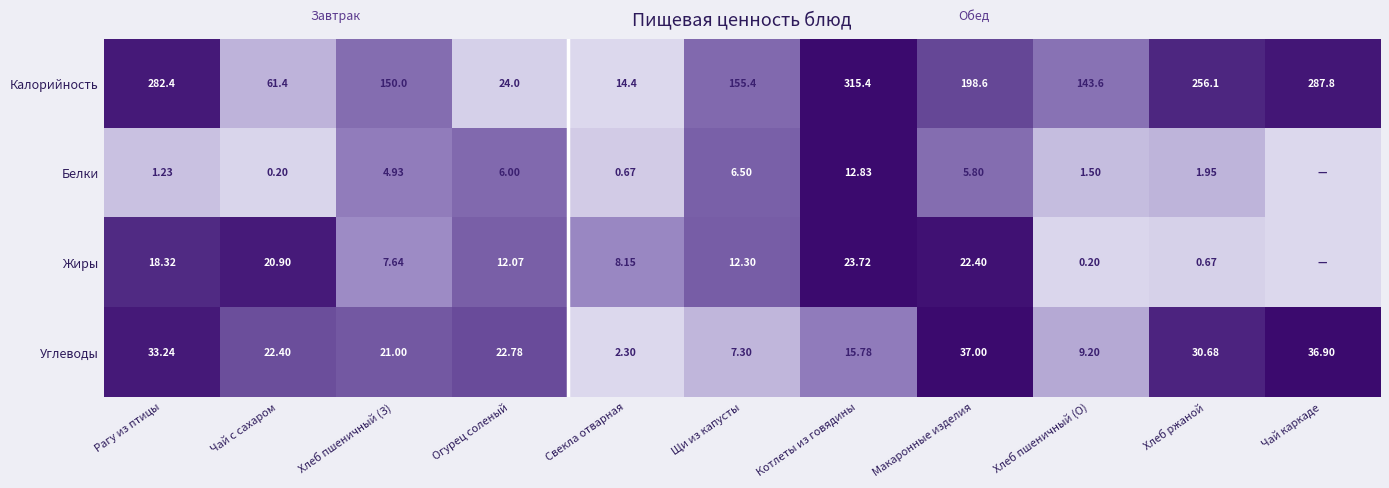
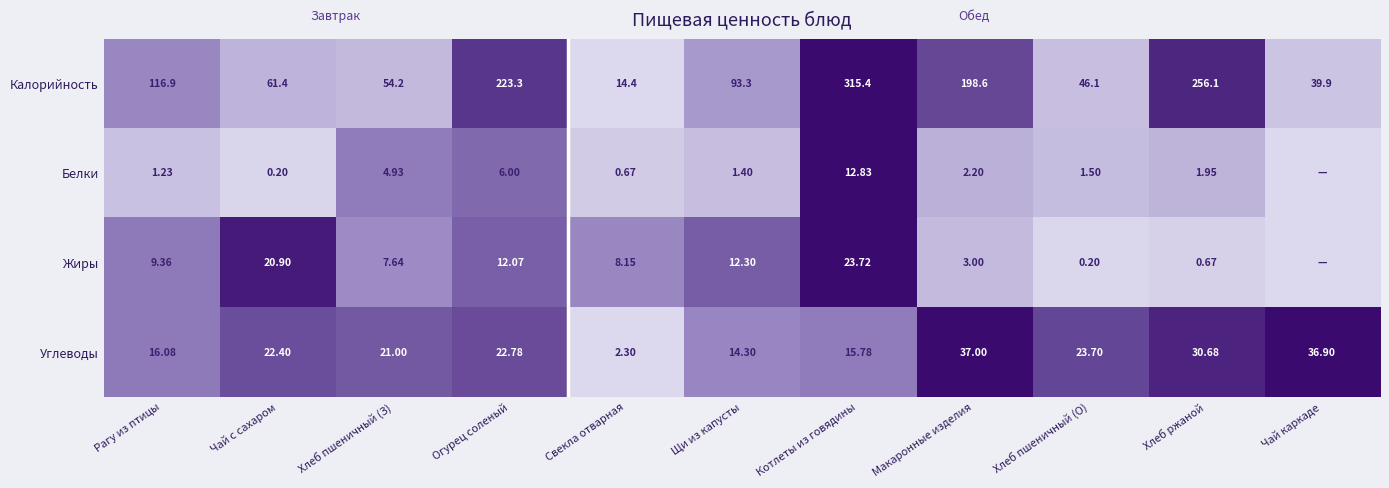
  {
    "Калорийность": {
-     "Рагу из птицы": 282.4,
+     "Рагу из птицы": 116.9,
      "Чай с сахаром": 61.4,
-     "Хлеб пшеничный (З)": 150.0,
-     "Огурец соленый": 24.0,
+     "Хлеб пшеничный (З)": 54.2,
+     "Огурец соленый": 223.3,
      "Свекла отварная": 14.4,
-     "Щи из капусты": 155.4,
+     "Щи из капусты": 93.3,
      "Котлеты из говядины": 315.4,
      "Макаронные изделия": 198.6,
-     "Хлеб пшеничный (О)": 143.6,
+     "Хлеб пшеничный (О)": 46.1,
      "Хлеб ржаной": 256.1,
-     "Чай каркаде": 287.8
+     "Чай каркаде": 39.9
    },
    "Белки": {
      "Рагу из птицы": 1.23,
      "Чай с сахаром": 0.20,
      "Хлеб пшеничный (З)": 4.93,
      "Огурец соленый": 6.00,
      "Свекла отварная": 0.67,
-     "Щи из капусты": 6.50,
+     "Щи из капусты": 1.40,
      "Котлеты из говядины": 12.83,
-     "Макаронные изделия": 5.80,
+     "Макаронные изделия": 2.20,
      "Хлеб пшеничный (О)": 1.50,
      "Хлеб ржаной": 1.95
    },
    "Жиры": {
-     "Рагу из птицы": 18.32,
+     "Рагу из птицы": 9.36,
      "Чай с сахаром": 20.90,
      "Хлеб пшеничный (З)": 7.64,
      "Огурец соленый": 12.07,
      "Свекла отварная": 8.15,
      "Щи из капусты": 12.30,
      "Котлеты из говядины": 23.72,
-     "Макаронные изделия": 22.40,
+     "Макаронные изделия": 3.00,
      "Хлеб пшеничный (О)": 0.20,
      "Хлеб ржаной": 0.67
    },
    "Углеводы": {
-     "Рагу из птицы": 33.24,
+     "Рагу из птицы": 16.08,
      "Чай с сахаром": 22.40,
      "Хлеб пшеничный (З)": 21.00,
      "Огурец соленый": 22.78,
      "Свекла отварная": 2.30,
-     "Щи из капусты": 7.30,
+     "Щи из капусты": 14.30,
      "Котлеты из говядины": 15.78,
      "Макаронные изделия": 37.00,
-     "Хлеб пшеничный (О)": 9.20,
+     "Хлеб пшеничный (О)": 23.70,
      "Хлеб ржаной": 30.68,
      "Чай каркаде": 36.90
    }
  }
